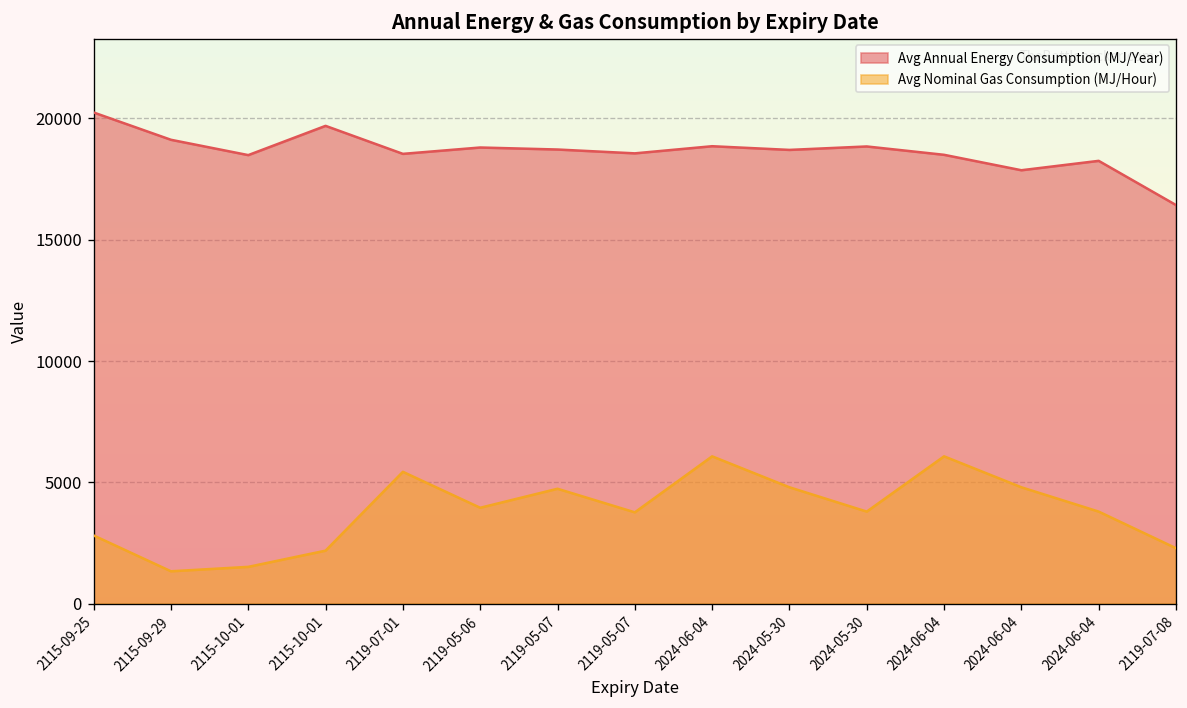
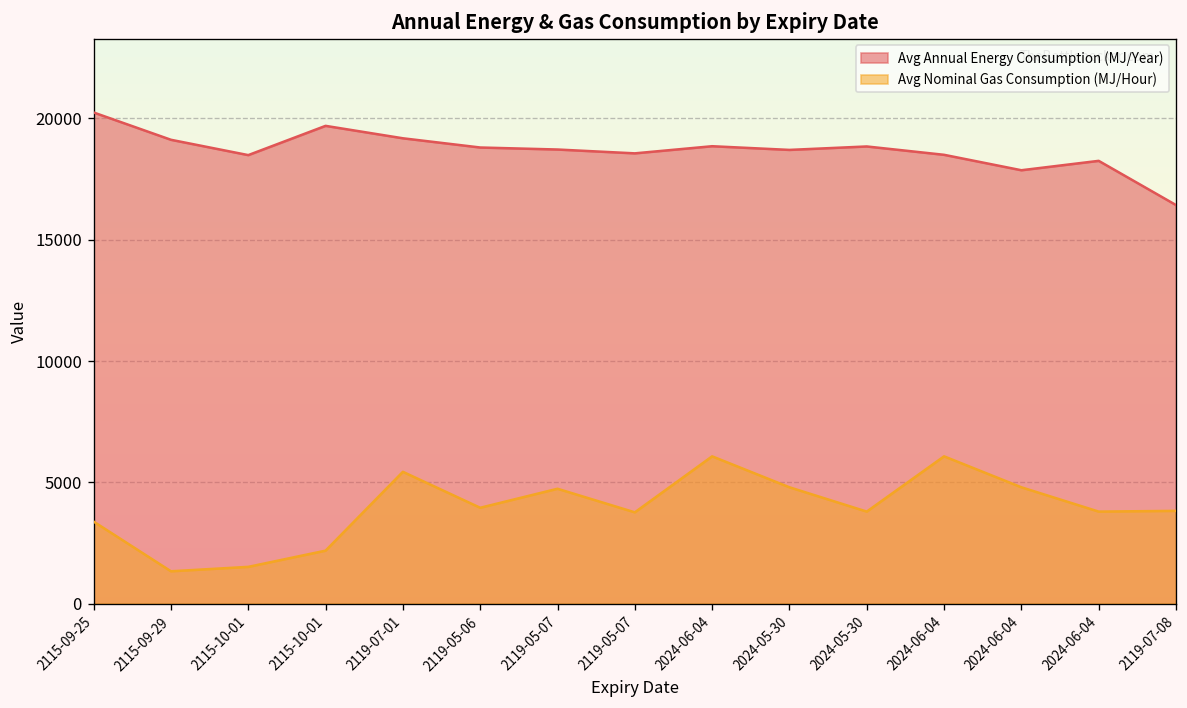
  {
    "Avg Annual Energy Consumption (MJ/Year)": {
      "2115-09-25": 20200,
      "2115-09-29": 19100,
-     "2119-07-01": 18500,
+     "2119-07-01": 19200,
      "2119-05-06": 18800,
      "2119-07-08": 16400
    },
    "Avg Nominal Gas Consumption (MJ/Hour)": {
-     "2115-09-25": 2800,
+     "2115-09-25": 3400,
      "2115-09-29": 1300,
      "2119-07-01": 5400,
      "2119-05-06": 4000,
-     "2119-07-08": 2300
+     "2119-07-08": 3800
    }
  }
